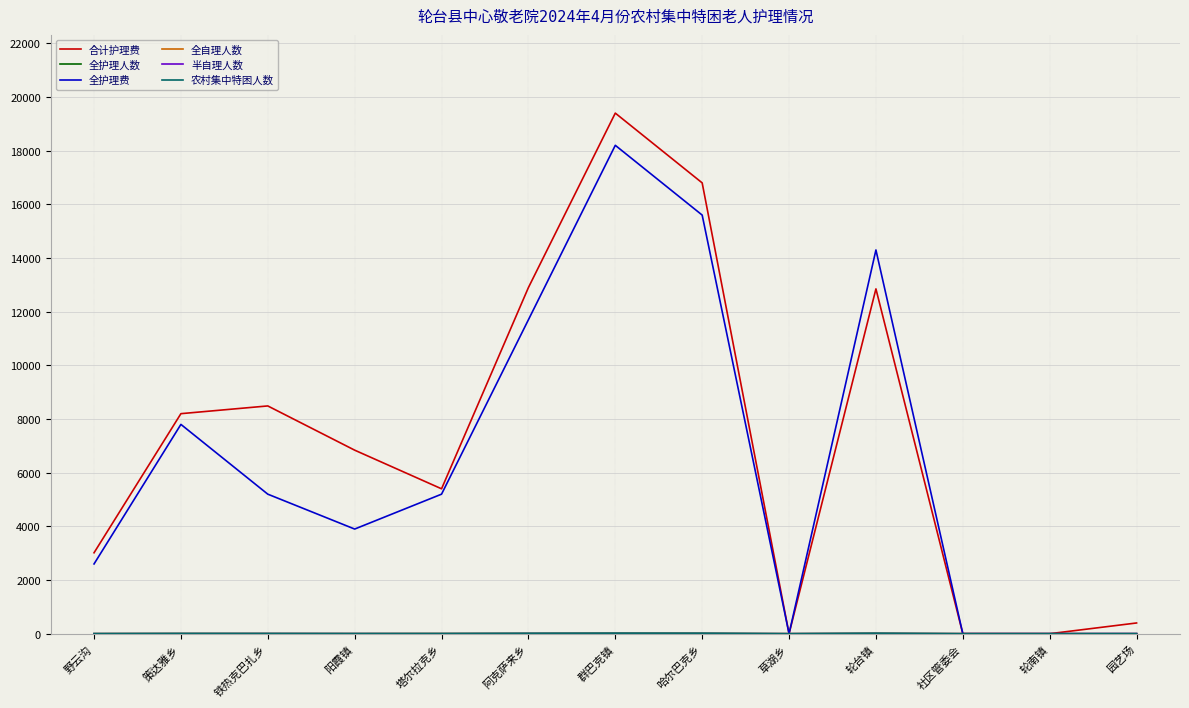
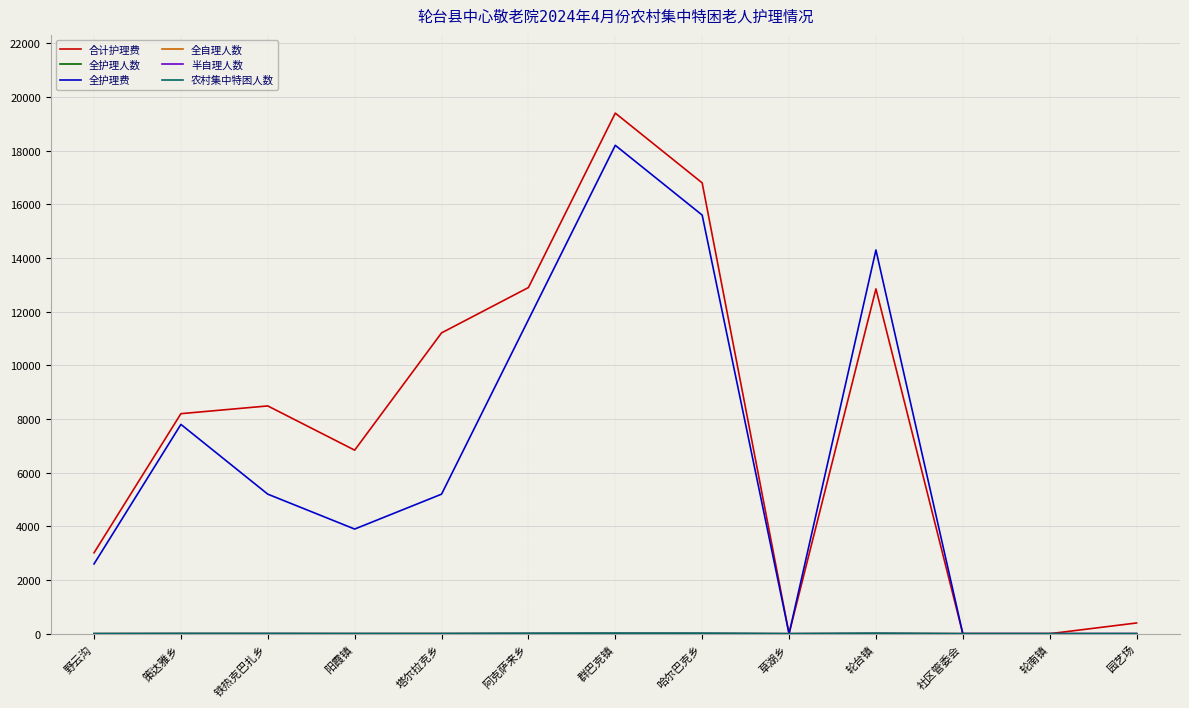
  {
    "合计护理费": {
      "野云沟": 3000,
      "策达雅乡": 8200,
      "铁热克巴扎乡": 8500,
      "阳霞镇": 6800,
-     "塔尔拉克乡": 5400,
+     "塔尔拉克乡": 11200,
      "阿克萨来乡": 12900,
      "群巴克镇": 19400,
      "哈尔巴克乡": 16800,
      "轮台镇": 12900,
      "园艺场": 400
    },
    "全护理费": {
      "野云沟": 2600,
      "策达雅乡": 7800,
      "铁热克巴扎乡": 5200,
      "阳霞镇": 3900,
      "塔尔拉克乡": 5200,
      "阿克萨来乡": 11700,
      "群巴克镇": 18200,
      "哈尔巴克乡": 15600,
      "轮台镇": 14300
    }
  }
